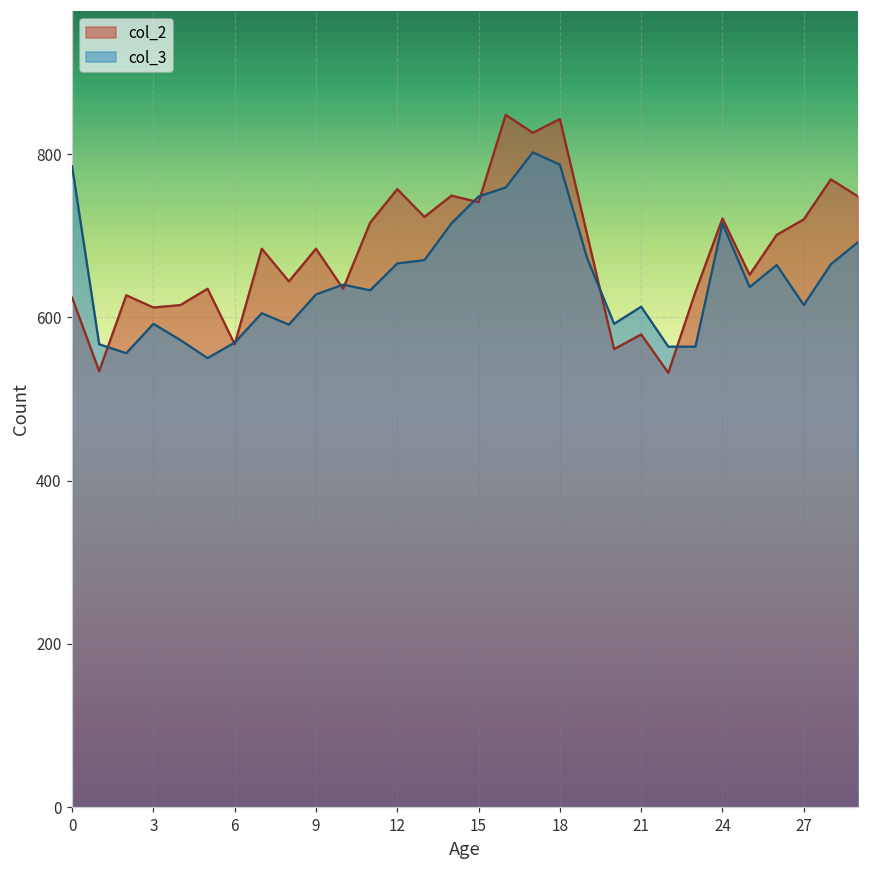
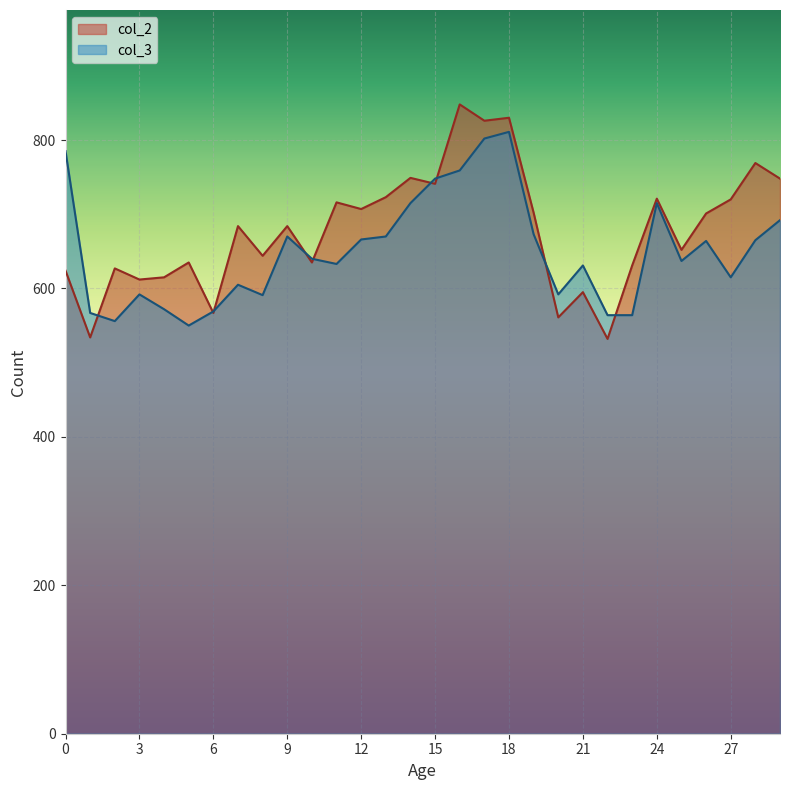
  {
    "col_2": {
      "0": 620,
      "3": 610,
      "9": 680,
-     "12": 760,
+     "12": 710,
      "15": 740,
-     "18": 840,
-     "21": 580,
+     "18": 830,
+     "21": 600,
      "24": 720,
      "27": 720
    },
    "col_3": {
      "0": 790,
      "3": 590,
-     "9": 630,
+     "9": 670,
      "12": 670,
      "15": 750,
-     "18": 790,
-     "21": 610,
+     "18": 810,
+     "21": 630,
      "24": 720,
      "27": 620
    }
  }
